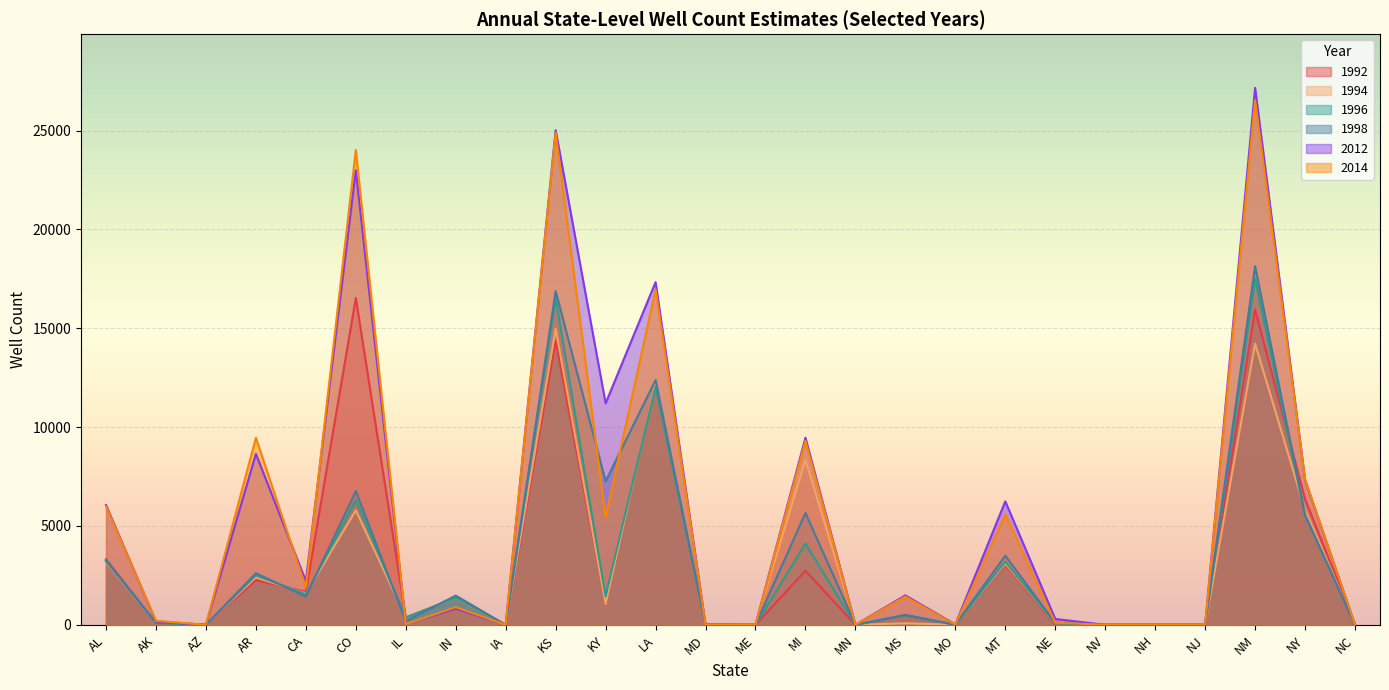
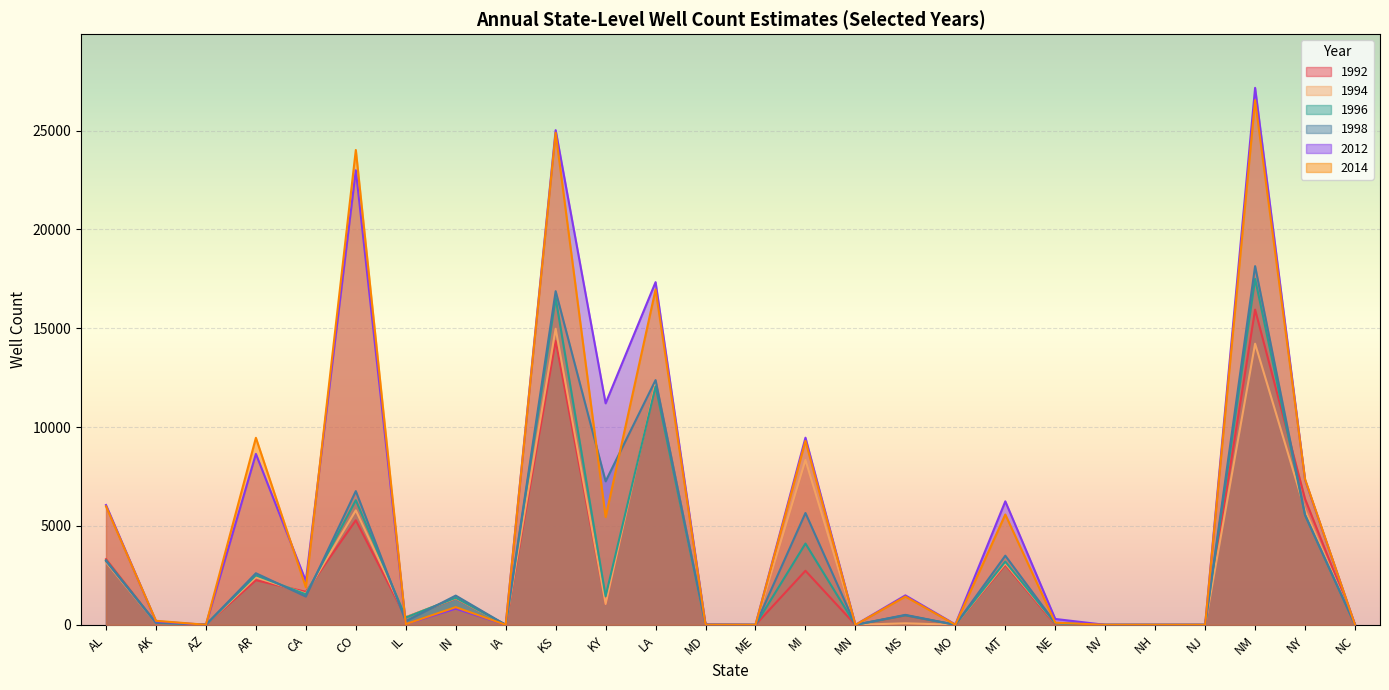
  {
    "1992": {
      "AR": 2300,
-     "CO": 16500,
+     "CO": 5300,
      "KS": 14400,
      "MI": 2700,
      "NM": 15900,
      "NY": 6400
    },
    "1994": {
      "CO": 5800,
      "KS": 15000,
      "MI": 8300,
      "MS": 100,
      "NM": 14200,
      "NY": 5800
    },
    "2012": {
      "AR": 8600,
      "CA": 2200,
      "CO": 23000,
      "KS": 25000,
      "KY": 11200,
      "LA": 17300,
      "MI": 9500,
      "MT": 6200,
      "NE": 300,
      "NM": 27200
    },
    "2014": {
      "AR": 9500,
      "CA": 1900,
      "CO": 24000,
      "KS": 24900,
      "KY": 5500,
      "LA": 17000,
      "MI": 9300,
      "MT": 5600,
      "NM": 26500
    }
  }
